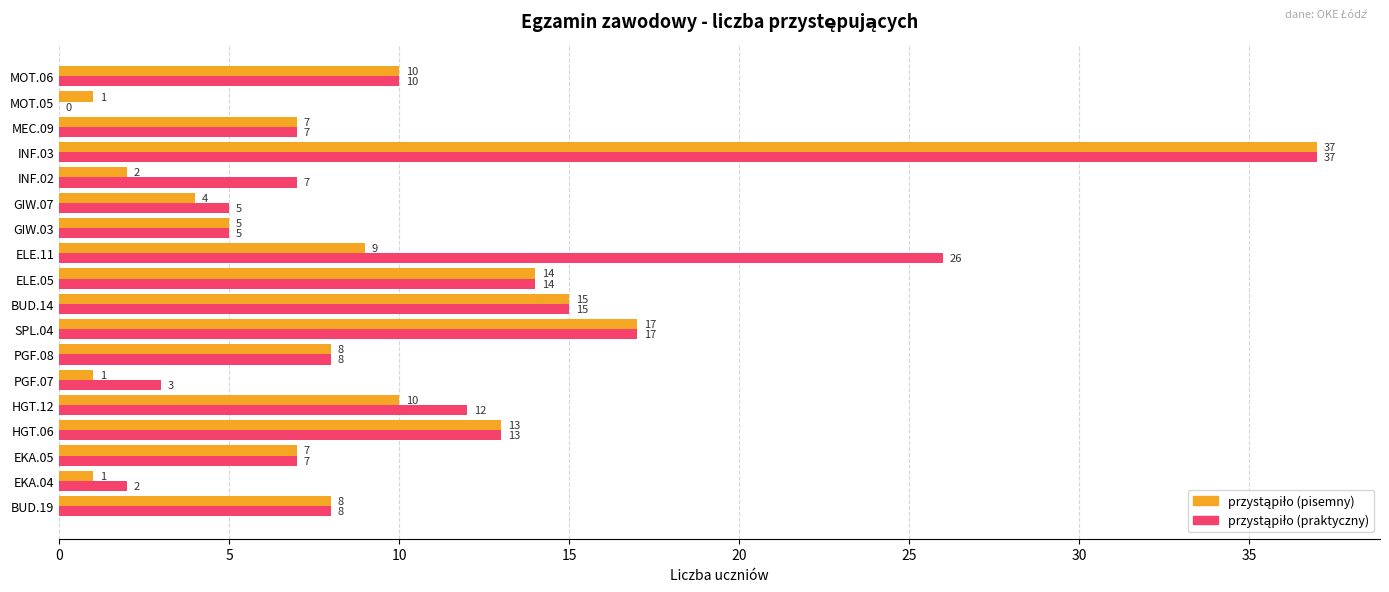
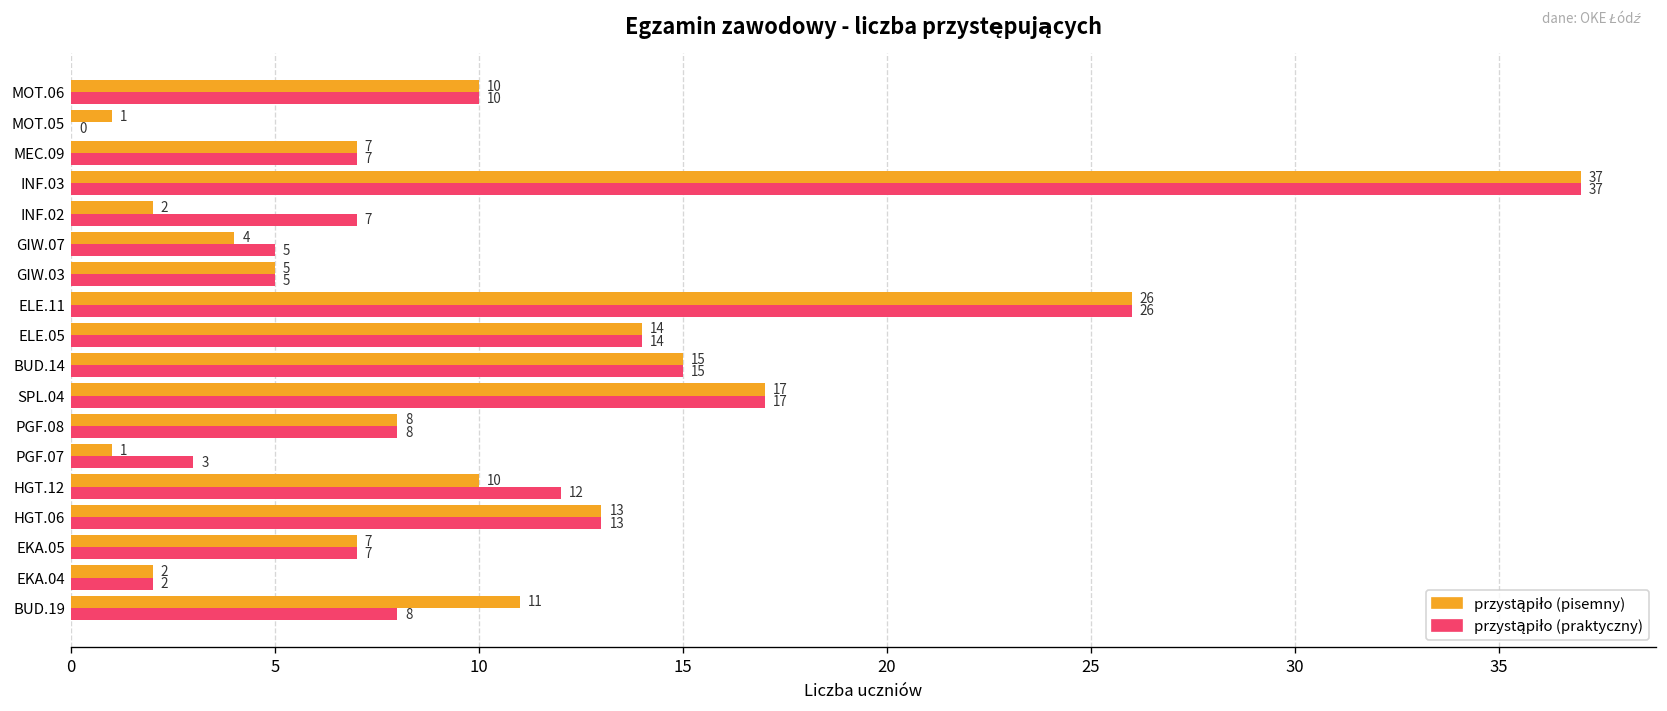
  {
    "przystąpiło (pisemny)": {
      "MOT.06": 10,
      "MOT.05": 1,
      "MEC.09": 7,
      "INF.03": 37,
      "INF.02": 2,
      "GIW.07": 4,
      "GIW.03": 5,
-     "ELE.11": 9,
+     "ELE.11": 26,
      "ELE.05": 14,
      "BUD.14": 15,
      "SPL.04": 17,
      "PGF.08": 8,
      "PGF.07": 1,
      "HGT.12": 10,
      "HGT.06": 13,
      "EKA.05": 7,
-     "EKA.04": 1,
-     "BUD.19": 8
+     "EKA.04": 2,
+     "BUD.19": 11
    },
    "przystąpiło (praktyczny)": {
      "MOT.06": 10,
      "MOT.05": 0,
      "MEC.09": 7,
      "INF.03": 37,
      "INF.02": 7,
      "GIW.07": 5,
      "GIW.03": 5,
      "ELE.11": 26,
      "ELE.05": 14,
      "BUD.14": 15,
      "SPL.04": 17,
      "PGF.08": 8,
      "PGF.07": 3,
      "HGT.12": 12,
      "HGT.06": 13,
      "EKA.05": 7,
      "EKA.04": 2,
      "BUD.19": 8
    }
  }
